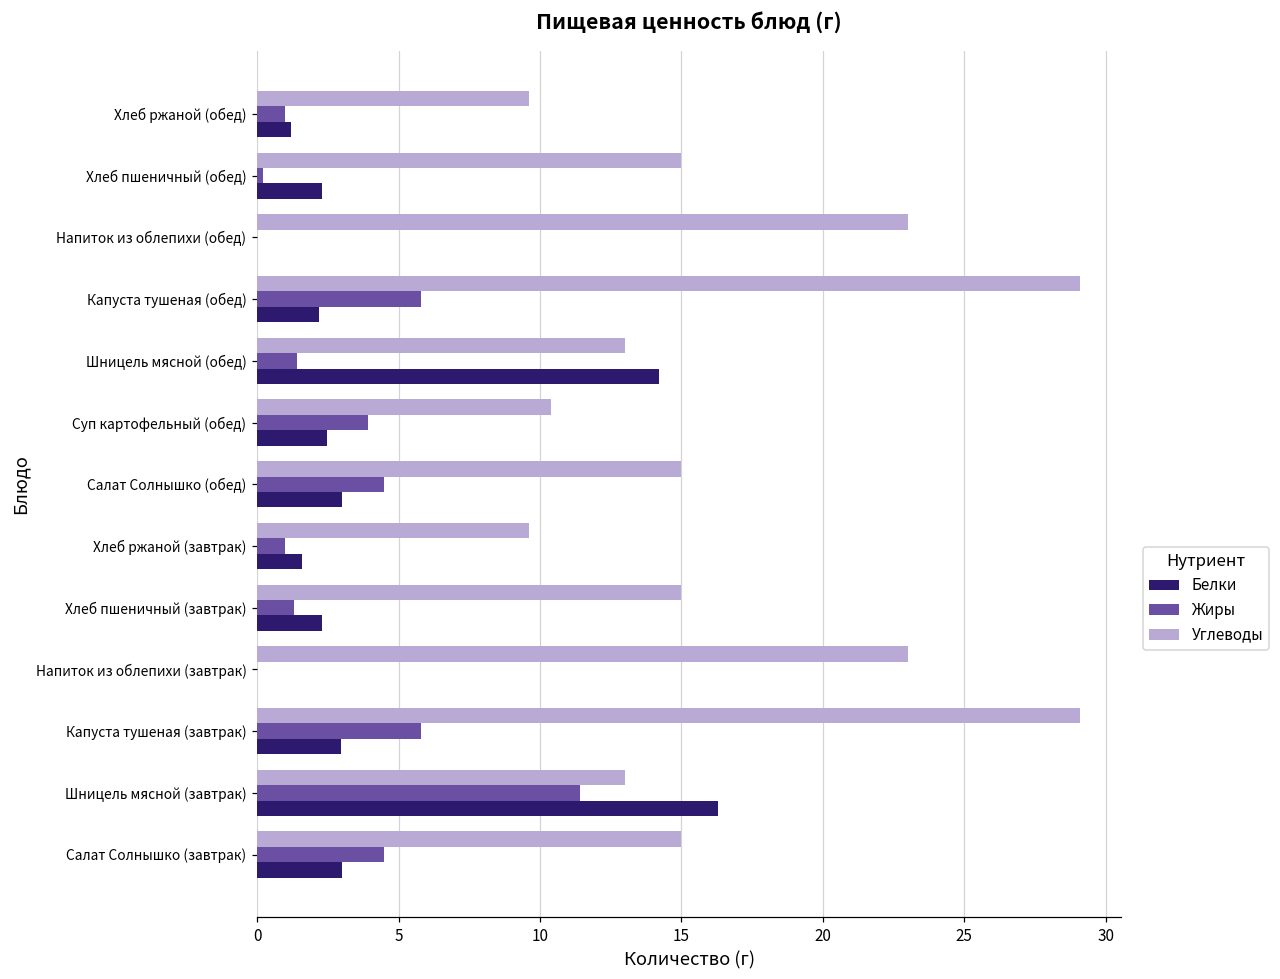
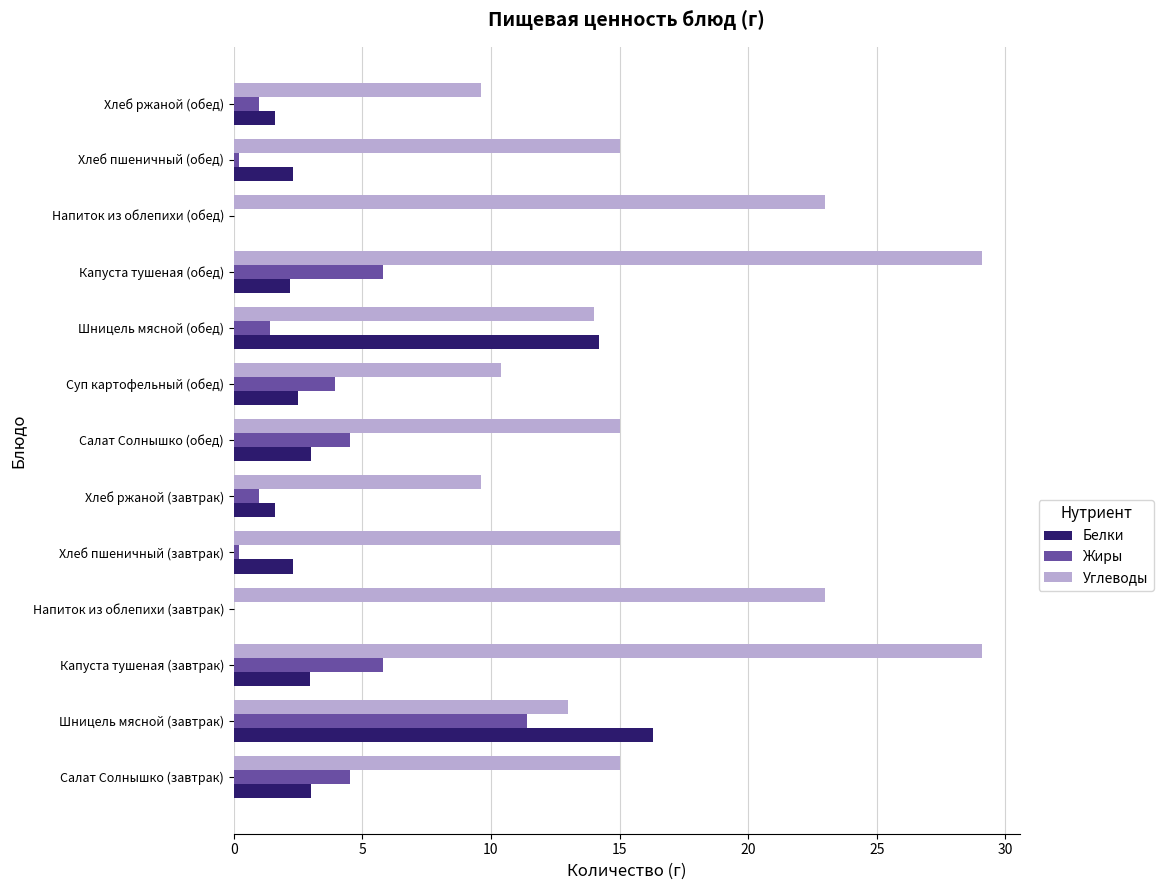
  {
    "Белки": {
-     "Хлеб ржаной (обед)": 1.2,
+     "Хлеб ржаной (обед)": 1.6,
      "Хлеб пшеничный (обед)": 2.3,
      "Напиток из облепихи (обед)": 0.0,
      "Капуста тушеная (обед)": 2.2,
      "Шницель мясной (обед)": 14.2,
      "Суп картофельный (обед)": 2.5,
      "Салат Солнышко (обед)": 3.0,
      "Хлеб ржаной (завтрак)": 1.6,
      "Хлеб пшеничный (завтрак)": 2.3,
      "Напиток из облепихи (завтрак)": 0.0,
      "Капуста тушеная (завтрак)": 3.0,
      "Шницель мясной (завтрак)": 16.3,
      "Салат Солнышко (завтрак)": 3.0
    },
    "Жиры": {
      "Хлеб ржаной (обед)": 1.0,
      "Хлеб пшеничный (обед)": 0.2,
      "Напиток из облепихи (обед)": 0.0,
      "Капуста тушеная (обед)": 5.8,
      "Шницель мясной (обед)": 1.4,
      "Суп картофельный (обед)": 3.9,
      "Салат Солнышко (обед)": 4.5,
      "Хлеб ржаной (завтрак)": 1.0,
-     "Хлеб пшеничный (завтрак)": 1.3,
+     "Хлеб пшеничный (завтрак)": 0.2,
      "Напиток из облепихи (завтрак)": 0.0,
      "Капуста тушеная (завтрак)": 5.8,
      "Шницель мясной (завтрак)": 11.4,
      "Салат Солнышко (завтрак)": 4.5
    },
    "Углеводы": {
      "Хлеб ржаной (обед)": 9.6,
      "Хлеб пшеничный (обед)": 15,
      "Напиток из облепихи (обед)": 23,
      "Капуста тушеная (обед)": 29.1,
-     "Шницель мясной (обед)": 13,
+     "Шницель мясной (обед)": 14,
      "Суп картофельный (обед)": 10.4,
      "Салат Солнышко (обед)": 15,
      "Хлеб ржаной (завтрак)": 9.6,
      "Хлеб пшеничный (завтрак)": 15,
      "Напиток из облепихи (завтрак)": 23,
      "Капуста тушеная (завтрак)": 29.1,
      "Шницель мясной (завтрак)": 13,
      "Салат Солнышко (завтрак)": 15
    }
  }
